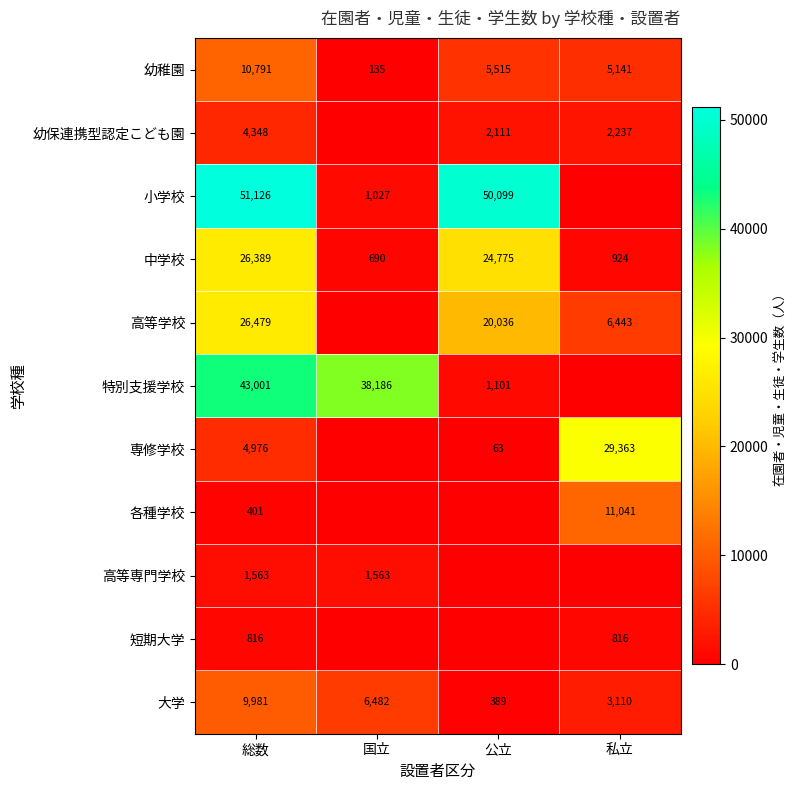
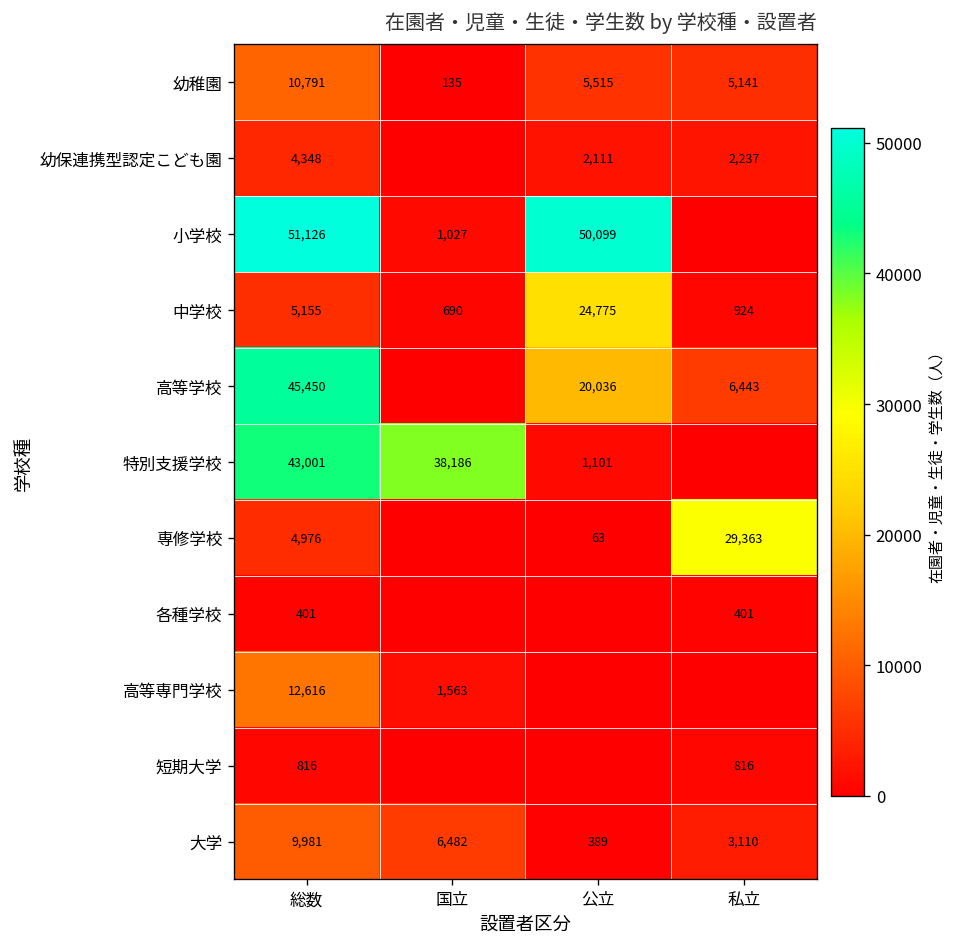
  {
    "幼稚園": {
      "総数": "10,791",
      "国立": "135",
      "公立": "5,515",
      "私立": "5,141"
    },
    "幼保連携型認定こども園": {
      "総数": "4,348",
      "公立": "2,111",
      "私立": "2,237"
    },
    "小学校": {
      "総数": "51,126",
      "国立": "1,027",
      "公立": "50,099"
    },
    "中学校": {
-     "総数": "26,389",
+     "総数": "5,155",
      "国立": "690",
      "公立": "24,775",
      "私立": "924"
    },
    "高等学校": {
-     "総数": "26,479",
+     "総数": "45,450",
      "公立": "20,036",
      "私立": "6,443"
    },
    "特別支援学校": {
      "総数": "43,001",
      "国立": "38,186",
      "公立": "1,101"
    },
    "専修学校": {
      "総数": "4,976",
      "公立": "63",
      "私立": "29,363"
    },
    "各種学校": {
      "総数": "401",
-     "私立": "11,041"
+     "私立": "401"
    },
    "高等専門学校": {
-     "総数": "1,563",
+     "総数": "12,616",
      "国立": "1,563"
    },
    "短期大学": {
      "総数": "816",
      "私立": "816"
    },
    "大学": {
      "総数": "9,981",
      "国立": "6,482",
      "公立": "389",
      "私立": "3,110"
    }
  }
